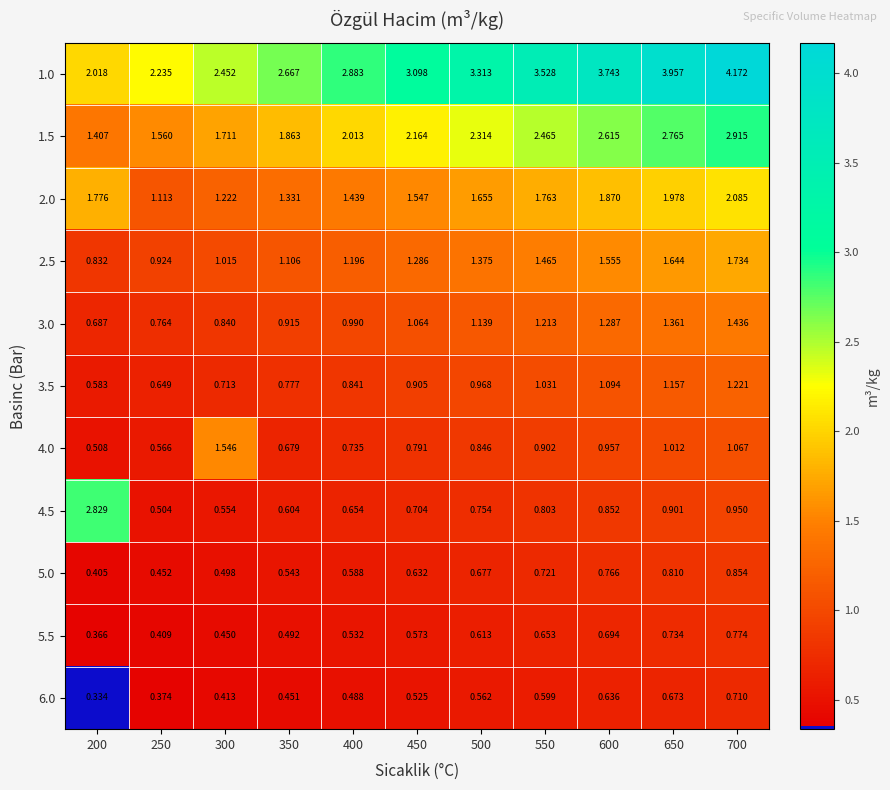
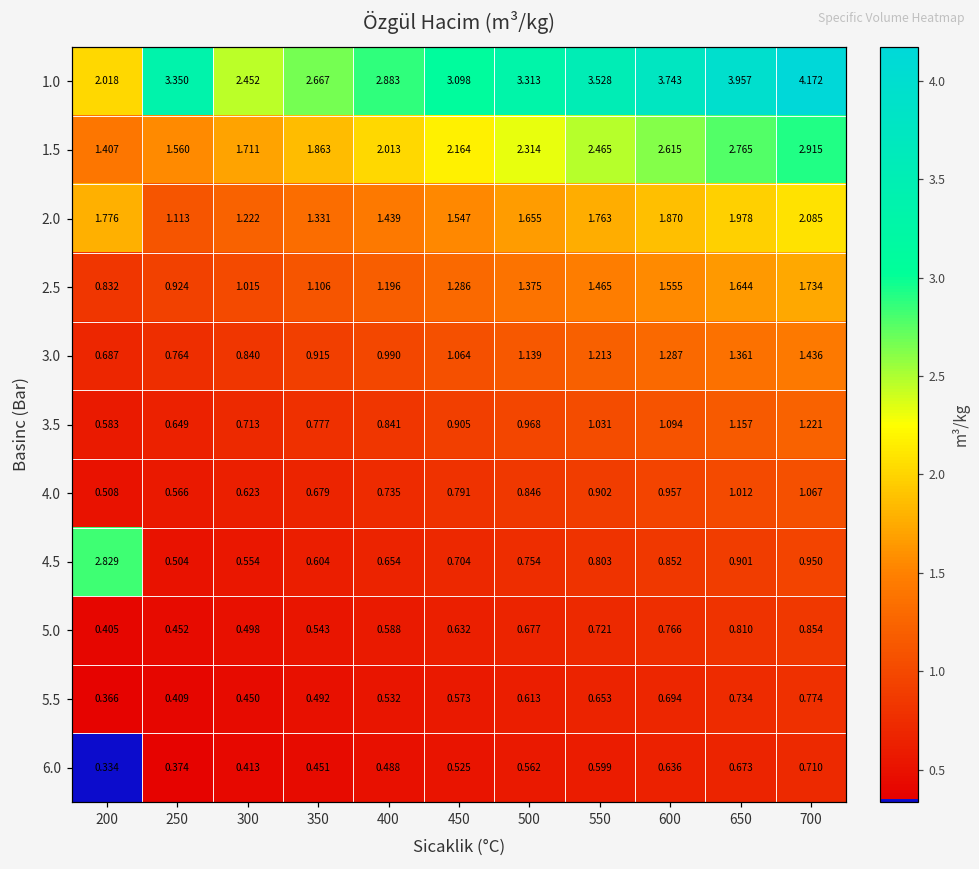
  {
    "1.0": {
      "200": 2.018,
-     "250": 2.235,
+     "250": 3.350,
      "300": 2.452,
      "350": 2.667,
      "400": 2.883,
      "450": 3.098,
      "500": 3.313,
      "550": 3.528,
      "600": 3.743,
      "650": 3.957,
      "700": 4.172
    },
    "1.5": {
      "200": 1.407,
      "250": 1.560,
      "300": 1.711,
      "350": 1.863,
      "400": 2.013,
      "450": 2.164,
      "500": 2.314,
      "550": 2.465,
      "600": 2.615,
      "650": 2.765,
      "700": 2.915
    },
    "2.0": {
      "200": 1.776,
      "250": 1.113,
      "300": 1.222,
      "350": 1.331,
      "400": 1.439,
      "450": 1.547,
      "500": 1.655,
      "550": 1.763,
      "600": 1.870,
      "650": 1.978,
      "700": 2.085
    },
    "2.5": {
      "200": 0.832,
      "250": 0.924,
      "300": 1.015,
      "350": 1.106,
      "400": 1.196,
      "450": 1.286,
      "500": 1.375,
      "550": 1.465,
      "600": 1.555,
      "650": 1.644,
      "700": 1.734
    },
    "3.0": {
      "200": 0.687,
      "250": 0.764,
      "300": 0.840,
      "350": 0.915,
      "400": 0.990,
      "450": 1.064,
      "500": 1.139,
      "550": 1.213,
      "600": 1.287,
      "650": 1.361,
      "700": 1.436
    },
    "3.5": {
      "200": 0.583,
      "250": 0.649,
      "300": 0.713,
      "350": 0.777,
      "400": 0.841,
      "450": 0.905,
      "500": 0.968,
      "550": 1.031,
      "600": 1.094,
      "650": 1.157,
      "700": 1.221
    },
    "4.0": {
      "200": 0.508,
      "250": 0.566,
-     "300": 1.546,
+     "300": 0.623,
      "350": 0.679,
      "400": 0.735,
      "450": 0.791,
      "500": 0.846,
      "550": 0.902,
      "600": 0.957,
      "650": 1.012,
      "700": 1.067
    },
    "4.5": {
      "200": 2.829,
      "250": 0.504,
      "300": 0.554,
      "350": 0.604,
      "400": 0.654,
      "450": 0.704,
      "500": 0.754,
      "550": 0.803,
      "600": 0.852,
      "650": 0.901,
      "700": 0.950
    },
    "5.0": {
      "200": 0.405,
      "250": 0.452,
      "300": 0.498,
      "350": 0.543,
      "400": 0.588,
      "450": 0.632,
      "500": 0.677,
      "550": 0.721,
      "600": 0.766,
      "650": 0.810,
      "700": 0.854
    },
    "5.5": {
      "200": 0.366,
      "250": 0.409,
      "300": 0.450,
      "350": 0.492,
      "400": 0.532,
      "450": 0.573,
      "500": 0.613,
      "550": 0.653,
      "600": 0.694,
      "650": 0.734,
      "700": 0.774
    },
    "6.0": {
      "200": 0.334,
      "250": 0.374,
      "300": 0.413,
      "350": 0.451,
      "400": 0.488,
      "450": 0.525,
      "500": 0.562,
      "550": 0.599,
      "600": 0.636,
      "650": 0.673,
      "700": 0.710
    }
  }
